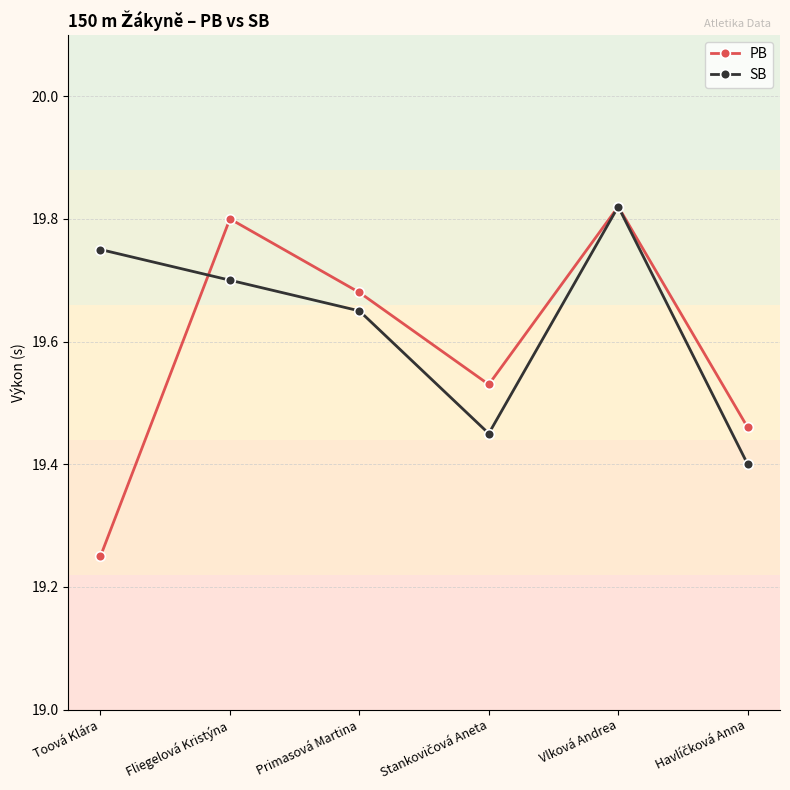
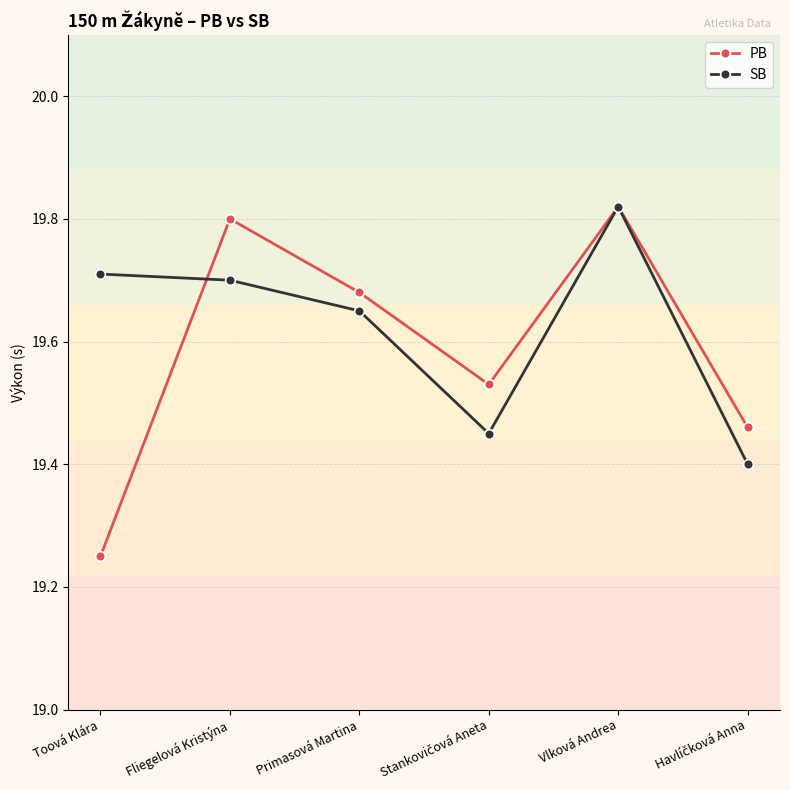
  {
    "PB": {
      "Toová Klára": 19.25,
      "Fliegelová Kristýna": 19.80,
      "Primasová Martina": 19.68,
      "Stankovičová Aneta": 19.53,
      "Havlíčková Anna": 19.46
    },
    "SB": {
-     "Toová Klára": 19.75,
+     "Toová Klára": 19.71,
      "Fliegelová Kristýna": 19.70,
      "Primasová Martina": 19.65,
      "Stankovičová Aneta": 19.45,
      "Havlíčková Anna": 19.40
    }
  }
